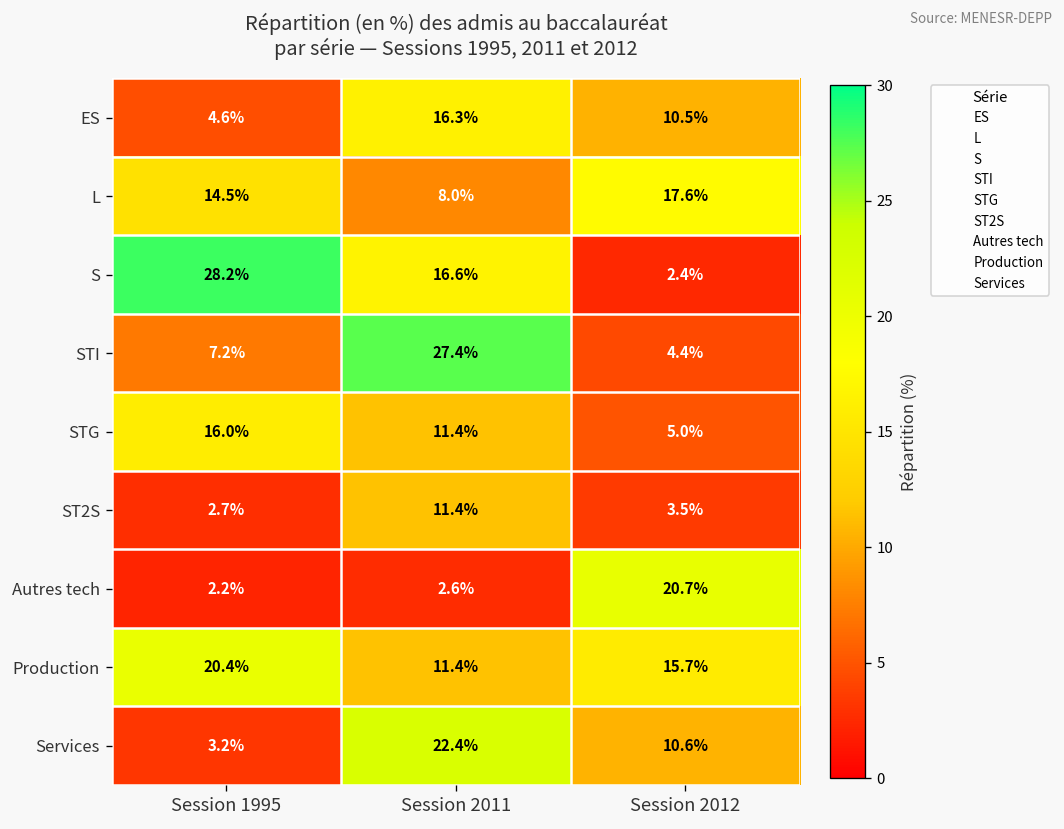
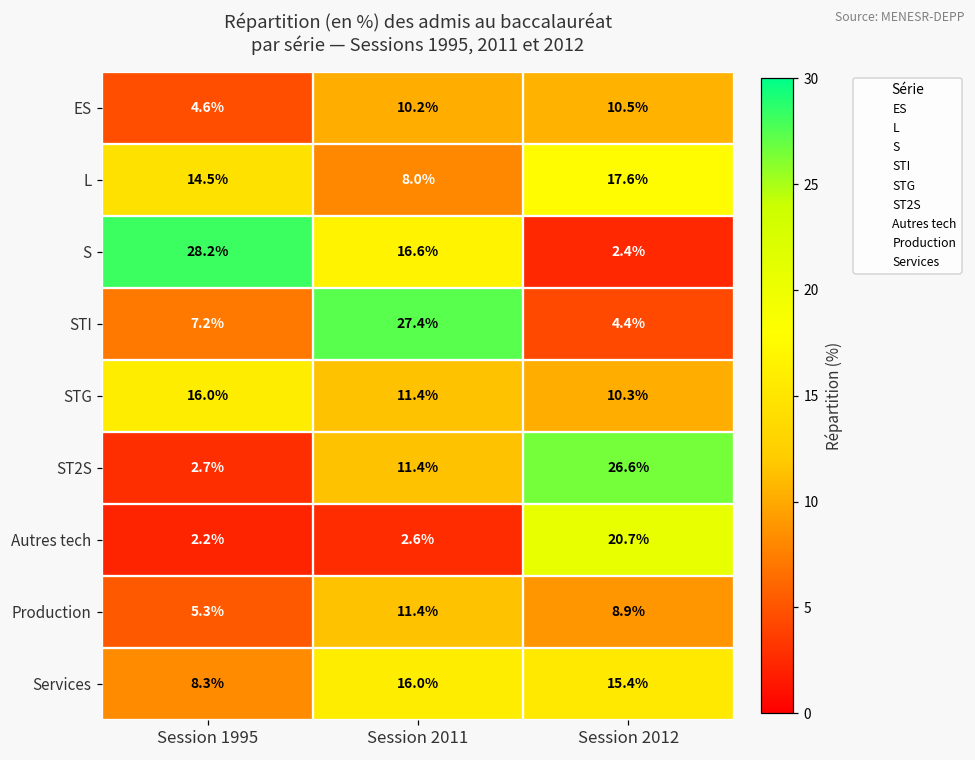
  {
    "ES": {
      "Session 1995": "4.6%",
-     "Session 2011": "16.3%",
+     "Session 2011": "10.2%",
      "Session 2012": "10.5%"
    },
    "L": {
      "Session 1995": "14.5%",
      "Session 2011": "8.0%",
      "Session 2012": "17.6%"
    },
    "S": {
      "Session 1995": "28.2%",
      "Session 2011": "16.6%",
      "Session 2012": "2.4%"
    },
    "STI": {
      "Session 1995": "7.2%",
      "Session 2011": "27.4%",
      "Session 2012": "4.4%"
    },
    "STG": {
      "Session 1995": "16.0%",
      "Session 2011": "11.4%",
-     "Session 2012": "5.0%"
+     "Session 2012": "10.3%"
    },
    "ST2S": {
      "Session 1995": "2.7%",
      "Session 2011": "11.4%",
-     "Session 2012": "3.5%"
+     "Session 2012": "26.6%"
    },
    "Autres tech": {
      "Session 1995": "2.2%",
      "Session 2011": "2.6%",
      "Session 2012": "20.7%"
    },
    "Production": {
-     "Session 1995": "20.4%",
+     "Session 1995": "5.3%",
      "Session 2011": "11.4%",
-     "Session 2012": "15.7%"
+     "Session 2012": "8.9%"
    },
    "Services": {
-     "Session 1995": "3.2%",
-     "Session 2011": "22.4%",
-     "Session 2012": "10.6%"
+     "Session 1995": "8.3%",
+     "Session 2011": "16.0%",
+     "Session 2012": "15.4%"
    }
  }
